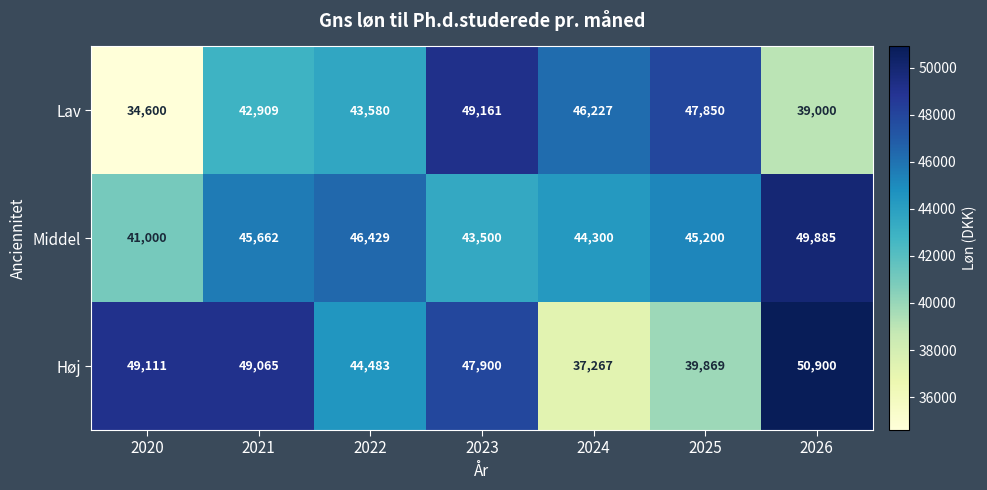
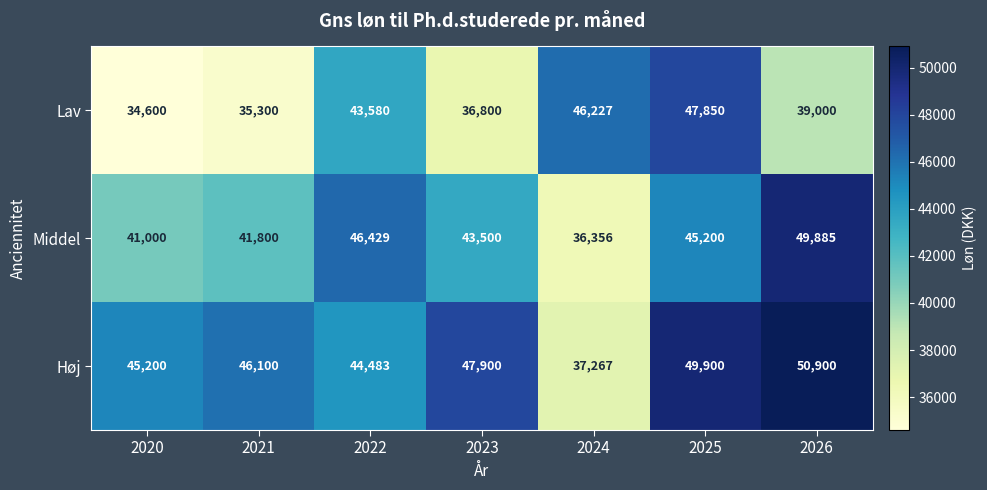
  {
    "Lav": {
      "2020": "34,600",
-     "2021": "42,909",
+     "2021": "35,300",
      "2022": "43,580",
-     "2023": "49,161",
+     "2023": "36,800",
      "2024": "46,227",
      "2025": "47,850",
      "2026": "39,000"
    },
    "Middel": {
      "2020": "41,000",
-     "2021": "45,662",
+     "2021": "41,800",
      "2022": "46,429",
      "2023": "43,500",
-     "2024": "44,300",
+     "2024": "36,356",
      "2025": "45,200",
      "2026": "49,885"
    },
    "Høj": {
-     "2020": "49,111",
-     "2021": "49,065",
+     "2020": "45,200",
+     "2021": "46,100",
      "2022": "44,483",
      "2023": "47,900",
      "2024": "37,267",
-     "2025": "39,869",
+     "2025": "49,900",
      "2026": "50,900"
    }
  }
